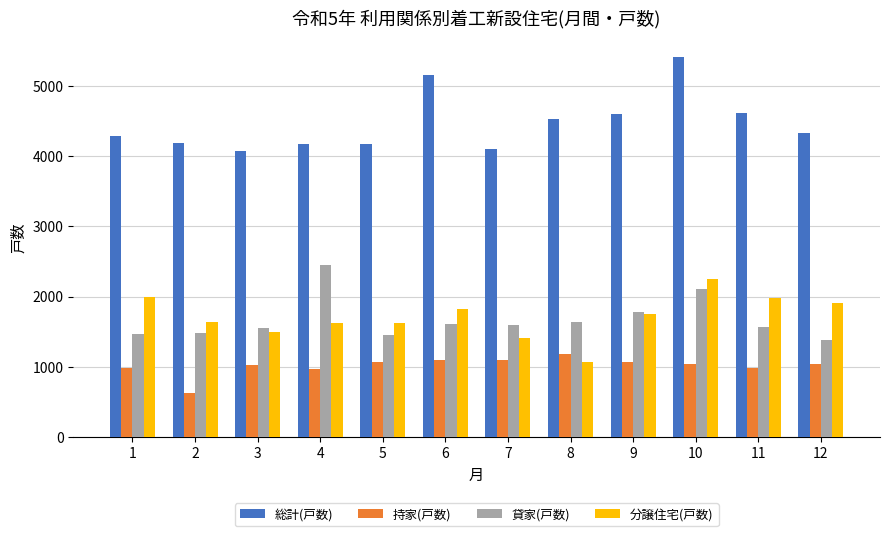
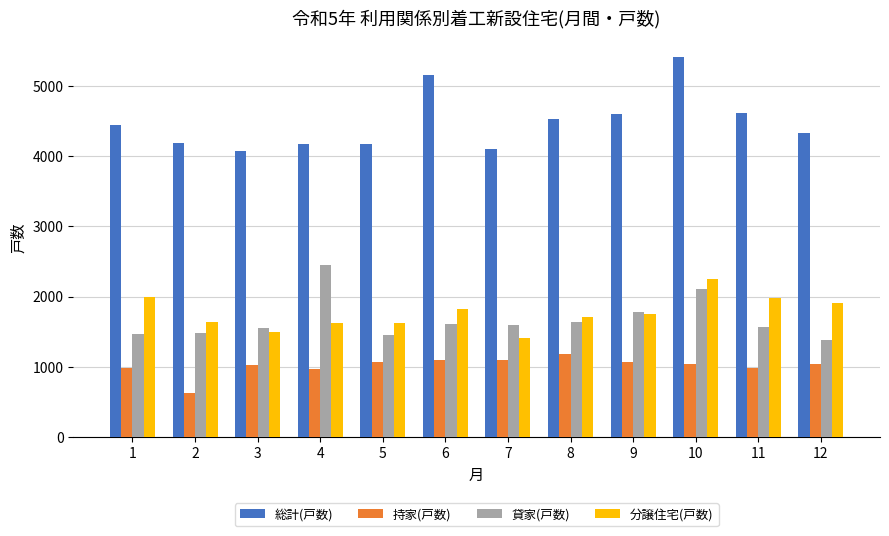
  {
    "総計(戸数)": {
-     "1": 4300,
+     "1": 4400,
      "2": 4200,
      "3": 4100,
      "4": 4200,
      "5": 4200,
      "6": 5200,
      "7": 4100,
      "8": 4500,
      "9": 4600,
      "10": 5400,
      "11": 4600,
      "12": 4300
    },
    "持家(戸数)": {
      "1": 1000,
      "2": 600,
      "3": 1000,
      "4": 1000,
      "5": 1100,
      "6": 1100,
      "7": 1100,
      "8": 1200,
      "9": 1100,
      "10": 1000,
      "11": 1000,
      "12": 1000
    },
    "貸家(戸数)": {
      "1": 1500,
      "2": 1500,
      "3": 1600,
      "4": 2400,
      "5": 1500,
      "6": 1600,
      "7": 1600,
      "8": 1600,
      "9": 1800,
      "10": 2100,
      "11": 1600,
      "12": 1400
    },
    "分譲住宅(戸数)": {
      "1": 2000,
      "2": 1600,
      "3": 1500,
      "4": 1600,
      "5": 1600,
      "6": 1800,
      "7": 1400,
-     "8": 1100,
+     "8": 1700,
      "9": 1800,
      "10": 2200,
      "11": 2000,
      "12": 1900
    }
  }
